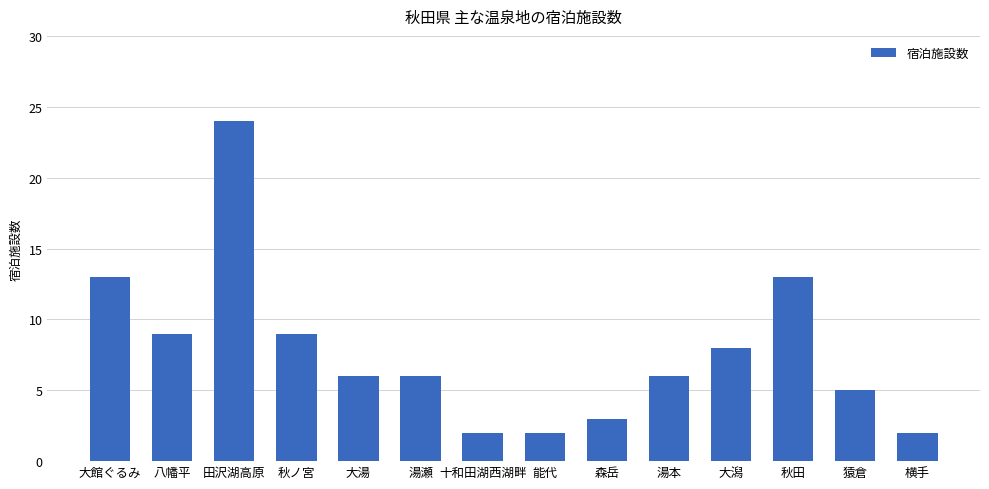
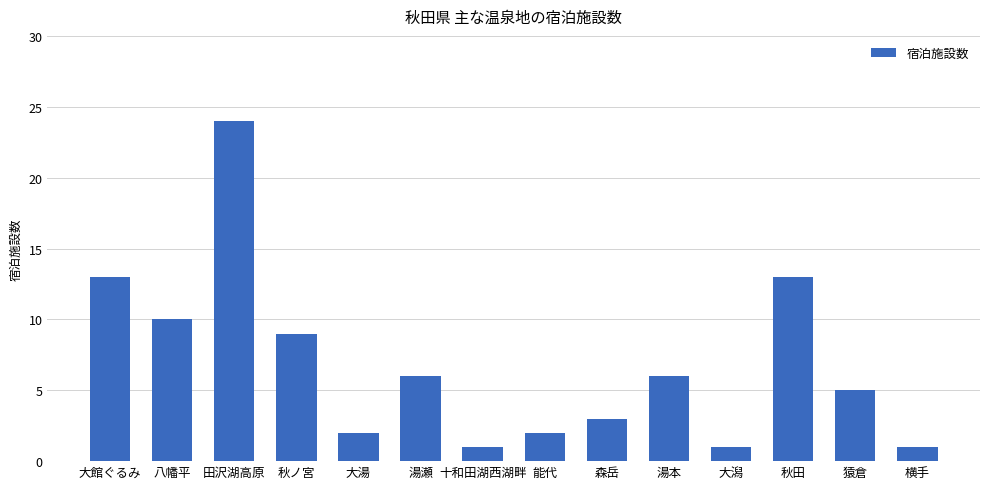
  {
    "大館ぐるみ": 13,
-   "八幡平": 9,
+   "八幡平": 10,
    "田沢湖高原": 24,
    "秋ノ宮": 9,
-   "大湯": 6,
+   "大湯": 2,
    "湯瀬": 6,
-   "十和田湖西湖畔": 2,
+   "十和田湖西湖畔": 1,
    "能代": 2,
    "森岳": 3,
    "湯本": 6,
-   "大潟": 8,
+   "大潟": 1,
    "秋田": 13,
    "猿倉": 5,
-   "横手": 2
+   "横手": 1
  }
